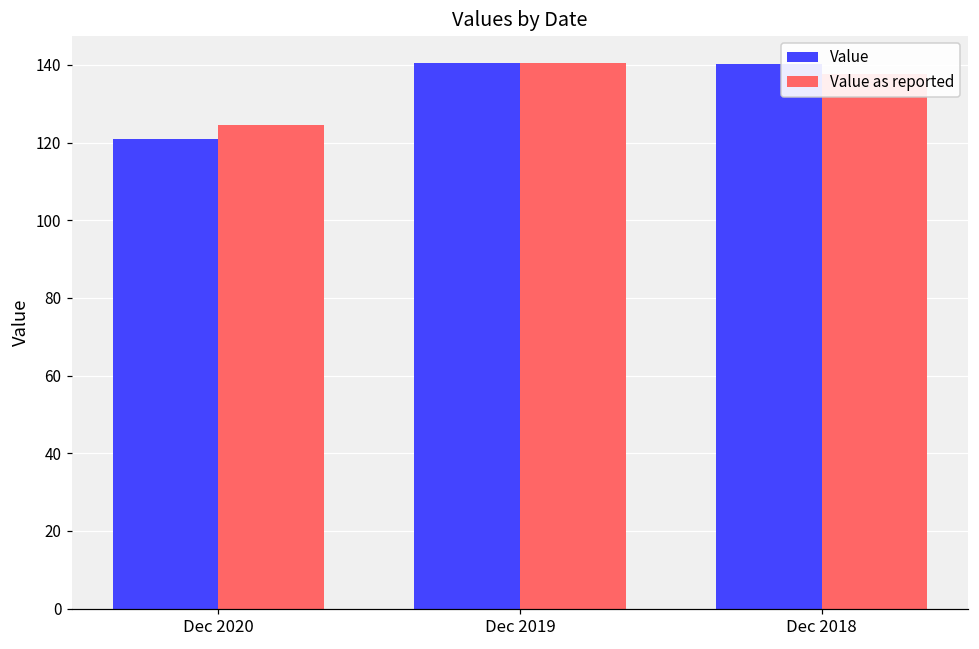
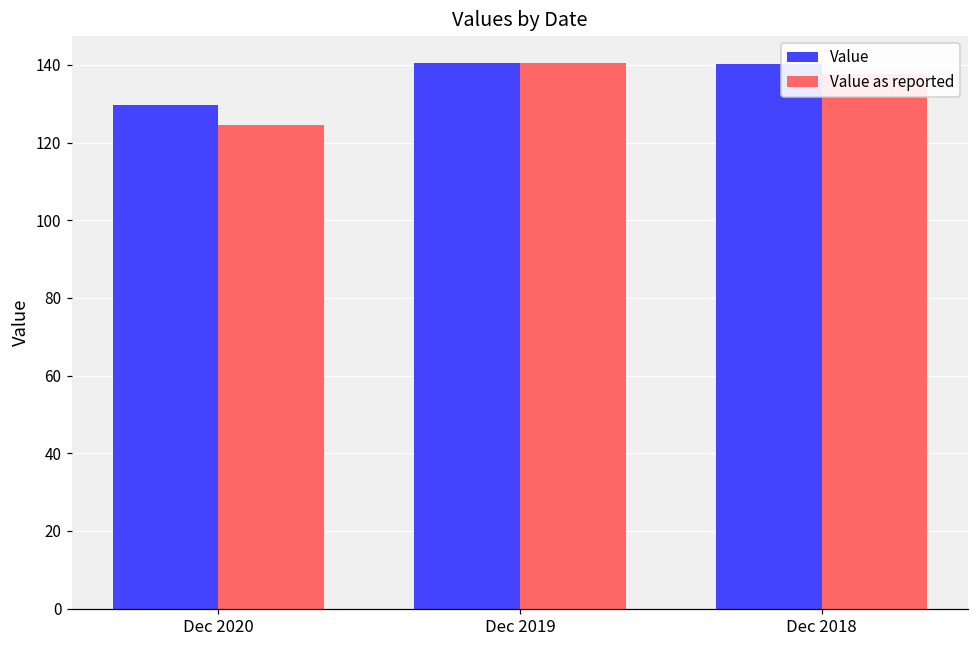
  {
    "Value": {
-     "Dec 2020": 121,
+     "Dec 2020": 130,
      "Dec 2019": 141,
      "Dec 2018": 140
    },
    "Value as reported": {
      "Dec 2020": 125,
      "Dec 2019": 141
    }
  }
